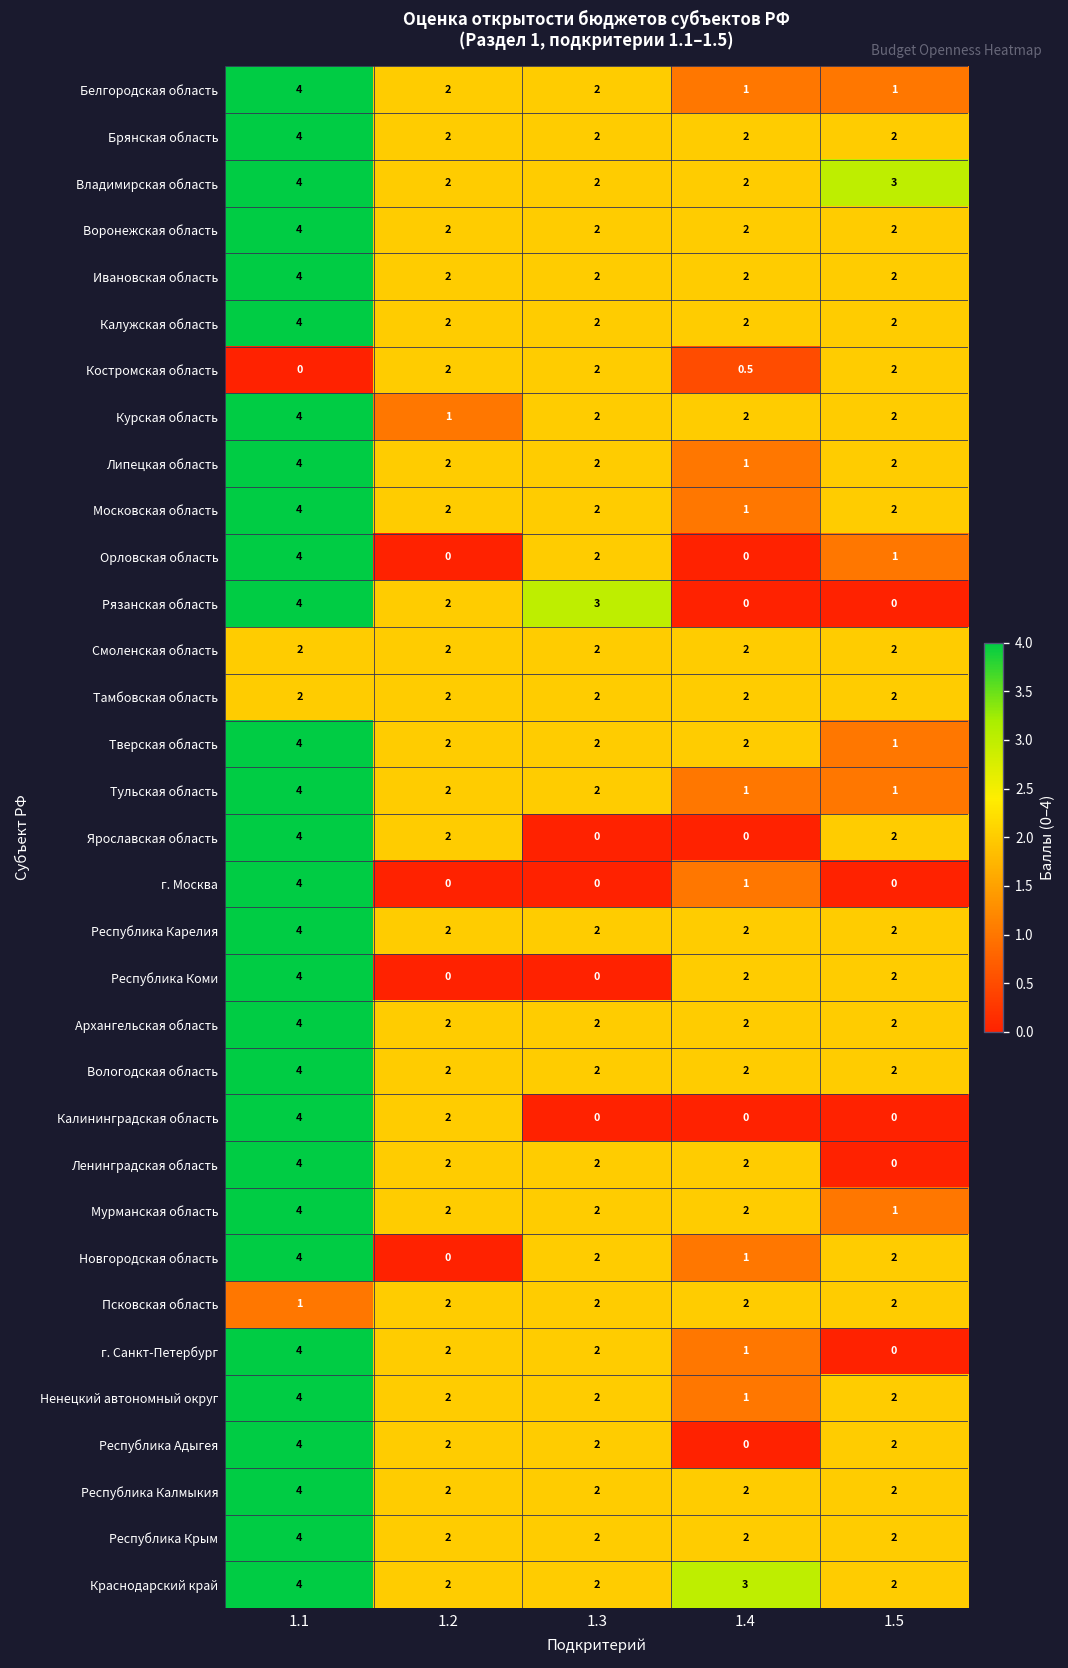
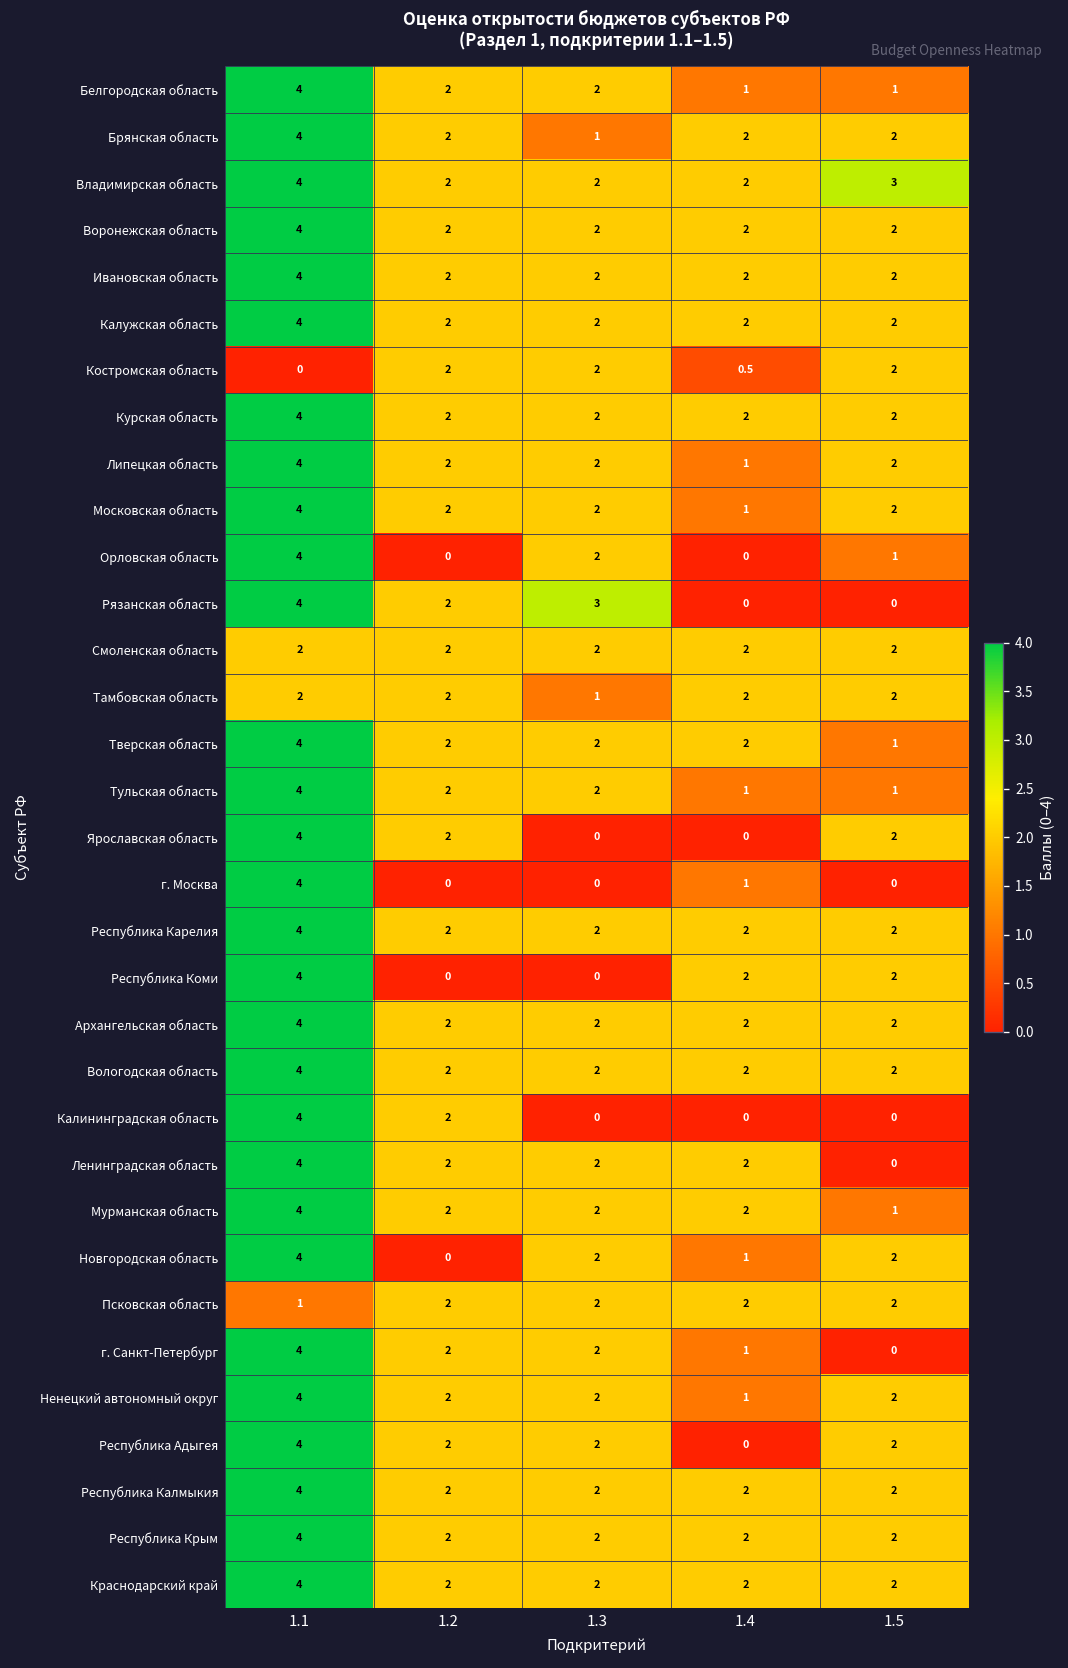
  {
    "Белгородская область": {
      "1.1": 4,
      "1.2": 2,
      "1.3": 2,
      "1.4": 1,
      "1.5": 1
    },
    "Брянская область": {
      "1.1": 4,
      "1.2": 2,
-     "1.3": 2,
+     "1.3": 1,
      "1.4": 2,
      "1.5": 2
    },
    "Владимирская область": {
      "1.1": 4,
      "1.2": 2,
      "1.3": 2,
      "1.4": 2,
      "1.5": 3
    },
    "Воронежская область": {
      "1.1": 4,
      "1.2": 2,
      "1.3": 2,
      "1.4": 2,
      "1.5": 2
    },
    "Ивановская область": {
      "1.1": 4,
      "1.2": 2,
      "1.3": 2,
      "1.4": 2,
      "1.5": 2
    },
    "Калужская область": {
      "1.1": 4,
      "1.2": 2,
      "1.3": 2,
      "1.4": 2,
      "1.5": 2
    },
    "Костромская область": {
      "1.1": 0,
      "1.2": 2,
      "1.3": 2,
      "1.4": 0.5,
      "1.5": 2
    },
    "Курская область": {
      "1.1": 4,
-     "1.2": 1,
+     "1.2": 2,
      "1.3": 2,
      "1.4": 2,
      "1.5": 2
    },
    "Липецкая область": {
      "1.1": 4,
      "1.2": 2,
      "1.3": 2,
      "1.4": 1,
      "1.5": 2
    },
    "Московская область": {
      "1.1": 4,
      "1.2": 2,
      "1.3": 2,
      "1.4": 1,
      "1.5": 2
    },
    "Орловская область": {
      "1.1": 4,
      "1.2": 0,
      "1.3": 2,
      "1.4": 0,
      "1.5": 1
    },
    "Рязанская область": {
      "1.1": 4,
      "1.2": 2,
      "1.3": 3,
      "1.4": 0,
      "1.5": 0
    },
    "Смоленская область": {
      "1.1": 2,
      "1.2": 2,
      "1.3": 2,
      "1.4": 2,
      "1.5": 2
    },
    "Тамбовская область": {
      "1.1": 2,
      "1.2": 2,
-     "1.3": 2,
+     "1.3": 1,
      "1.4": 2,
      "1.5": 2
    },
    "Тверская область": {
      "1.1": 4,
      "1.2": 2,
      "1.3": 2,
      "1.4": 2,
      "1.5": 1
    },
    "Тульская область": {
      "1.1": 4,
      "1.2": 2,
      "1.3": 2,
      "1.4": 1,
      "1.5": 1
    },
    "Ярославская область": {
      "1.1": 4,
      "1.2": 2,
      "1.3": 0,
      "1.4": 0,
      "1.5": 2
    },
    "г. Москва": {
      "1.1": 4,
      "1.2": 0,
      "1.3": 0,
      "1.4": 1,
      "1.5": 0
    },
    "Республика Карелия": {
      "1.1": 4,
      "1.2": 2,
      "1.3": 2,
      "1.4": 2,
      "1.5": 2
    },
    "Республика Коми": {
      "1.1": 4,
      "1.2": 0,
      "1.3": 0,
      "1.4": 2,
      "1.5": 2
    },
    "Архангельская область": {
      "1.1": 4,
      "1.2": 2,
      "1.3": 2,
      "1.4": 2,
      "1.5": 2
    },
    "Вологодская область": {
      "1.1": 4,
      "1.2": 2,
      "1.3": 2,
      "1.4": 2,
      "1.5": 2
    },
    "Калининградская область": {
      "1.1": 4,
      "1.2": 2,
      "1.3": 0,
      "1.4": 0,
      "1.5": 0
    },
    "Ленинградская область": {
      "1.1": 4,
      "1.2": 2,
      "1.3": 2,
      "1.4": 2,
      "1.5": 0
    },
    "Мурманская область": {
      "1.1": 4,
      "1.2": 2,
      "1.3": 2,
      "1.4": 2,
      "1.5": 1
    },
    "Новгородская область": {
      "1.1": 4,
      "1.2": 0,
      "1.3": 2,
      "1.4": 1,
      "1.5": 2
    },
    "Псковская область": {
      "1.1": 1,
      "1.2": 2,
      "1.3": 2,
      "1.4": 2,
      "1.5": 2
    },
    "г. Санкт-Петербург": {
      "1.1": 4,
      "1.2": 2,
      "1.3": 2,
      "1.4": 1,
      "1.5": 0
    },
    "Ненецкий автономный округ": {
      "1.1": 4,
      "1.2": 2,
      "1.3": 2,
      "1.4": 1,
      "1.5": 2
    },
    "Республика Адыгея": {
      "1.1": 4,
      "1.2": 2,
      "1.3": 2,
      "1.4": 0,
      "1.5": 2
    },
    "Республика Калмыкия": {
      "1.1": 4,
      "1.2": 2,
      "1.3": 2,
      "1.4": 2,
      "1.5": 2
    },
    "Республика Крым": {
      "1.1": 4,
      "1.2": 2,
      "1.3": 2,
      "1.4": 2,
      "1.5": 2
    },
    "Краснодарский край": {
      "1.1": 4,
      "1.2": 2,
      "1.3": 2,
-     "1.4": 3,
+     "1.4": 2,
      "1.5": 2
    }
  }
